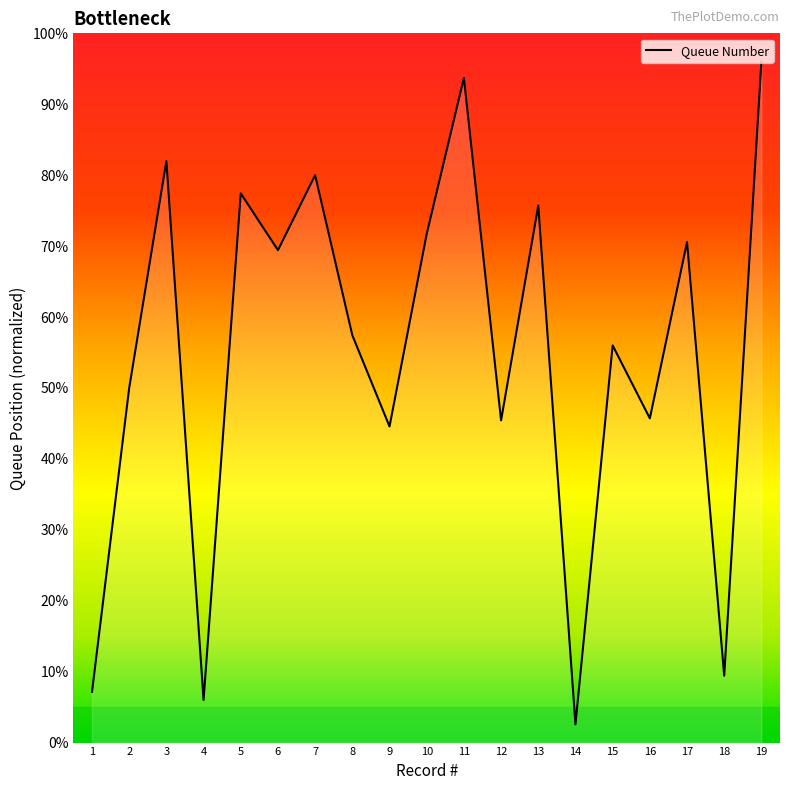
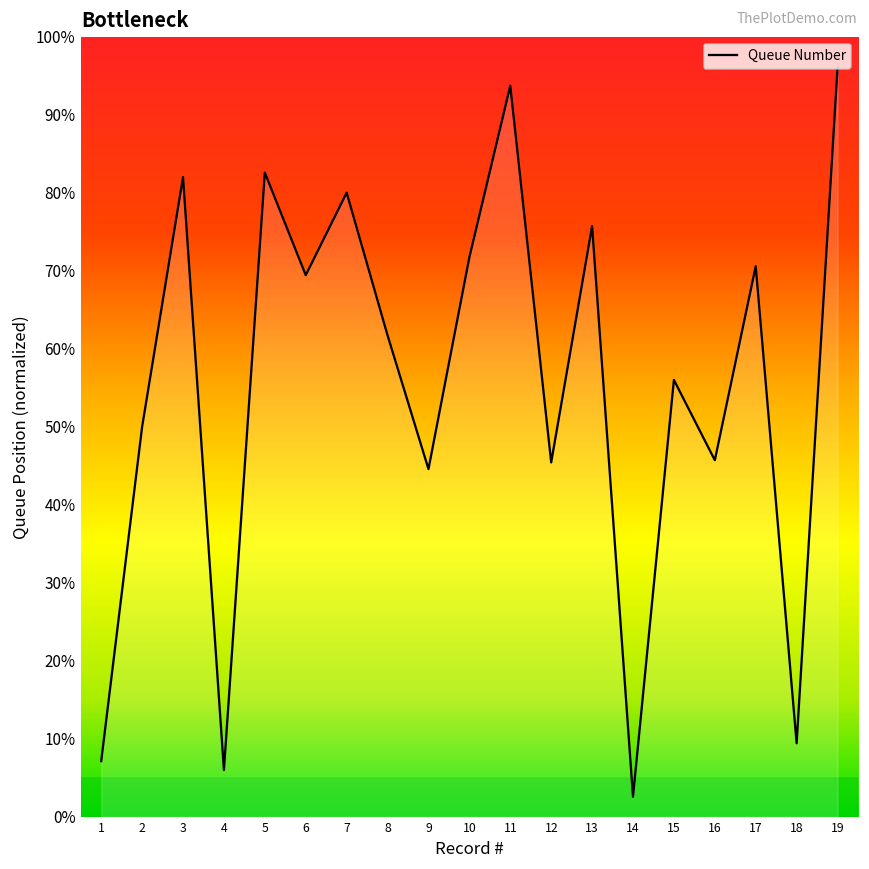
  {
    "1": "7%",
    "2": "50%",
    "3": "82%",
    "4": "6%",
-   "5": "77%",
+   "5": "83%",
    "6": "69%",
    "7": "80%",
-   "8": "57%",
+   "8": "62%",
    "9": "45%",
    "10": "72%",
    "11": "94%",
    "12": "45%",
    "13": "76%",
    "15": "56%",
    "16": "46%",
    "17": "71%",
    "18": "9%"
  }
